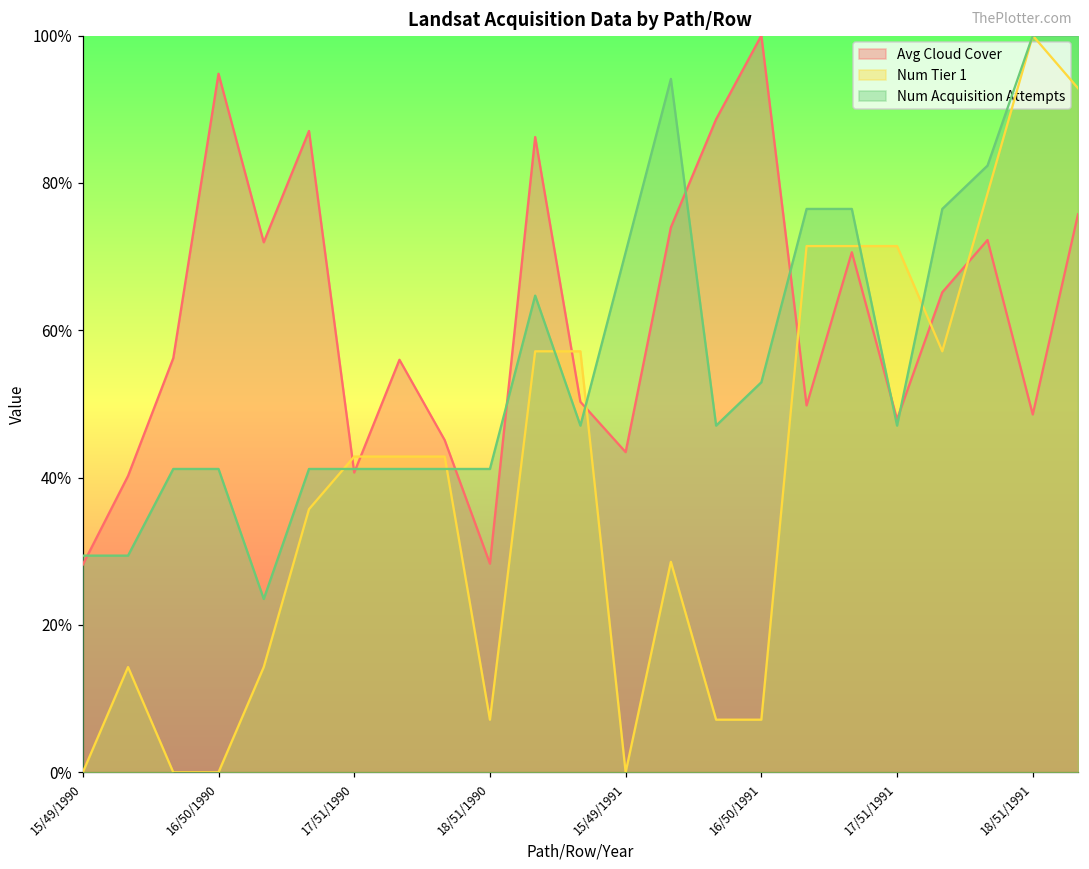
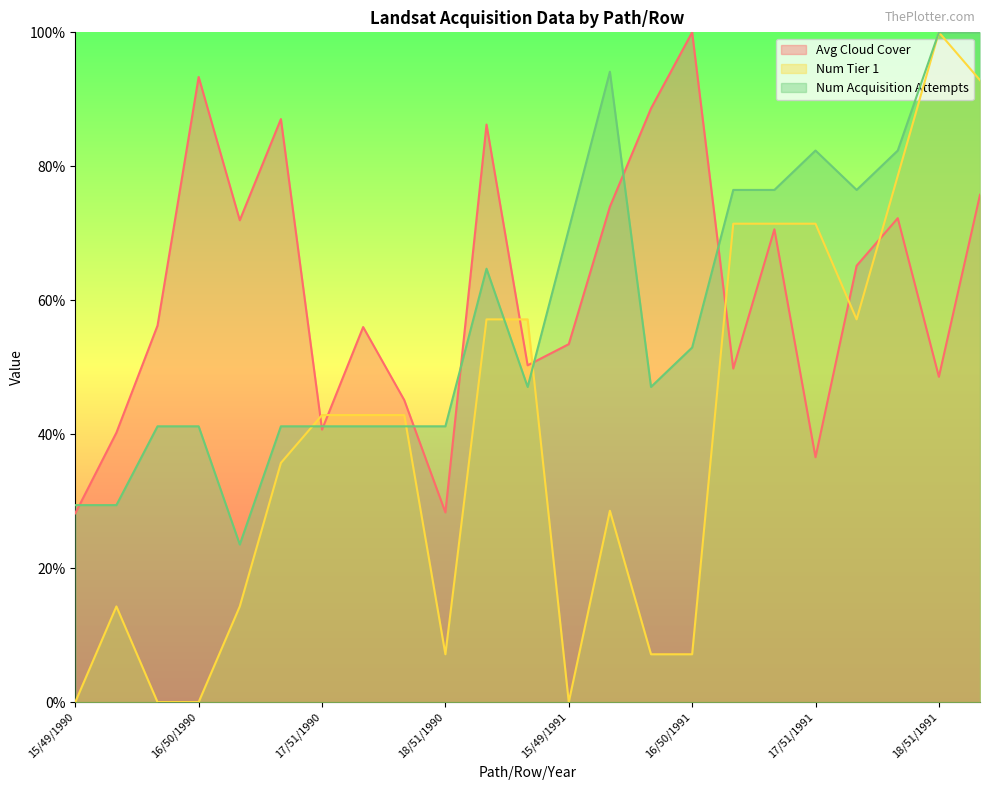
  {
    "Avg Cloud Cover": {
      "15/49/1990": "28%",
-     "16/50/1990": "95%",
+     "16/50/1990": "93%",
      "17/51/1990": "41%",
      "18/51/1990": "28%",
-     "15/49/1991": "43%",
+     "15/49/1991": "53%",
      "16/50/1991": "100%",
-     "17/51/1991": "48%",
+     "17/51/1991": "37%",
      "18/51/1991": "49%"
    },
    "Num Tier 1": {
      "15/49/1990": "0%",
      "16/50/1990": "0%",
      "17/51/1990": "43%",
      "18/51/1990": "7%",
      "15/49/1991": "0%",
      "16/50/1991": "7%",
      "17/51/1991": "71%"
    },
    "Num Acquisition Attempts": {
      "15/49/1990": "29%",
      "16/50/1990": "41%",
      "17/51/1990": "41%",
      "18/51/1990": "41%",
      "15/49/1991": "71%",
      "16/50/1991": "53%",
-     "17/51/1991": "47%"
+     "17/51/1991": "82%"
    }
  }
